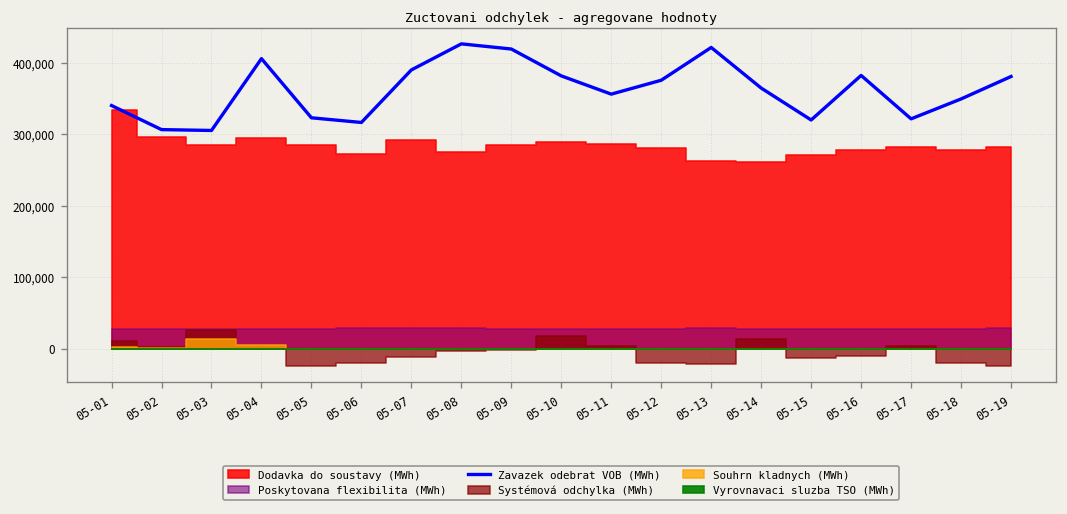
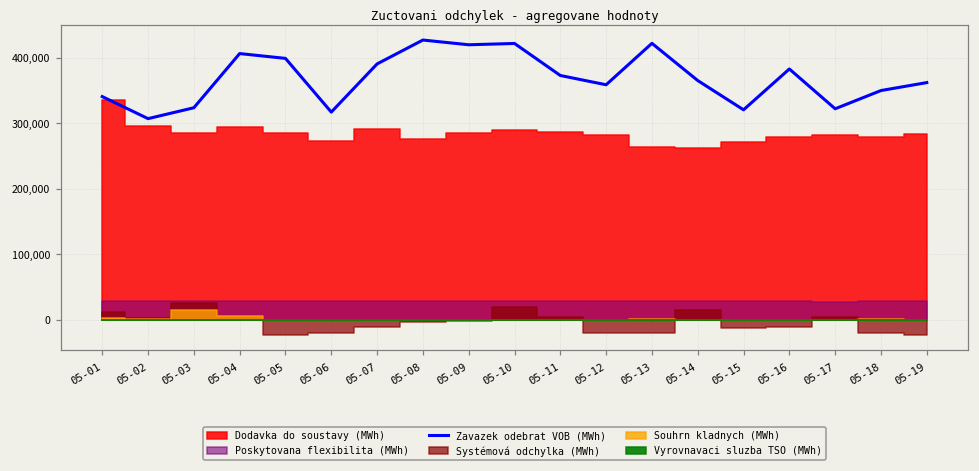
  {
    "Zavazek odebrat VOB (MWh)": {
      "05-01": "340,000",
      "05-02": "310,000",
-     "05-03": "310,000",
+     "05-03": "320,000",
      "05-04": "410,000",
-     "05-05": "320,000",
+     "05-05": "400,000",
      "05-06": "320,000",
      "05-07": "390,000",
      "05-08": "430,000",
      "05-09": "420,000",
-     "05-10": "380,000",
-     "05-11": "360,000",
-     "05-12": "380,000",
+     "05-10": "420,000",
+     "05-11": "370,000",
+     "05-12": "360,000",
      "05-13": "420,000",
      "05-14": "360,000",
      "05-15": "320,000",
      "05-16": "380,000",
      "05-17": "320,000",
      "05-18": "350,000",
-     "05-19": "380,000"
+     "05-19": "360,000"
    }
  }
